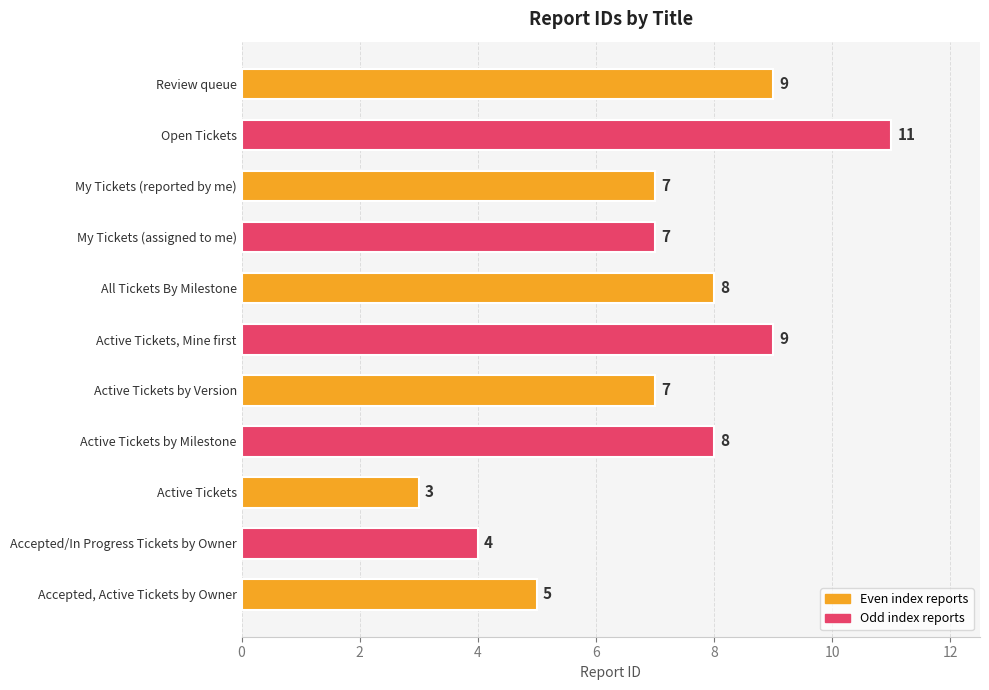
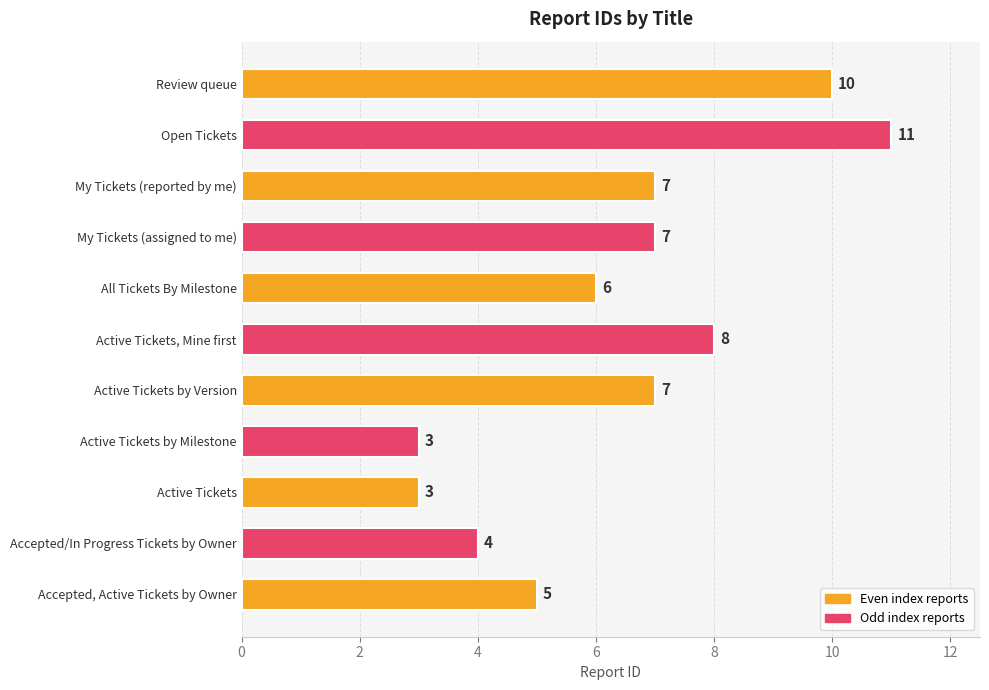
  {
-   "Review queue": 9,
+   "Review queue": 10,
    "Open Tickets": 11,
    "My Tickets (reported by me)": 7,
    "My Tickets (assigned to me)": 7,
-   "All Tickets By Milestone": 8,
-   "Active Tickets, Mine first": 9,
+   "All Tickets By Milestone": 6,
+   "Active Tickets, Mine first": 8,
    "Active Tickets by Version": 7,
-   "Active Tickets by Milestone": 8,
+   "Active Tickets by Milestone": 3,
    "Active Tickets": 3,
    "Accepted/In Progress Tickets by Owner": 4,
    "Accepted, Active Tickets by Owner": 5
  }
